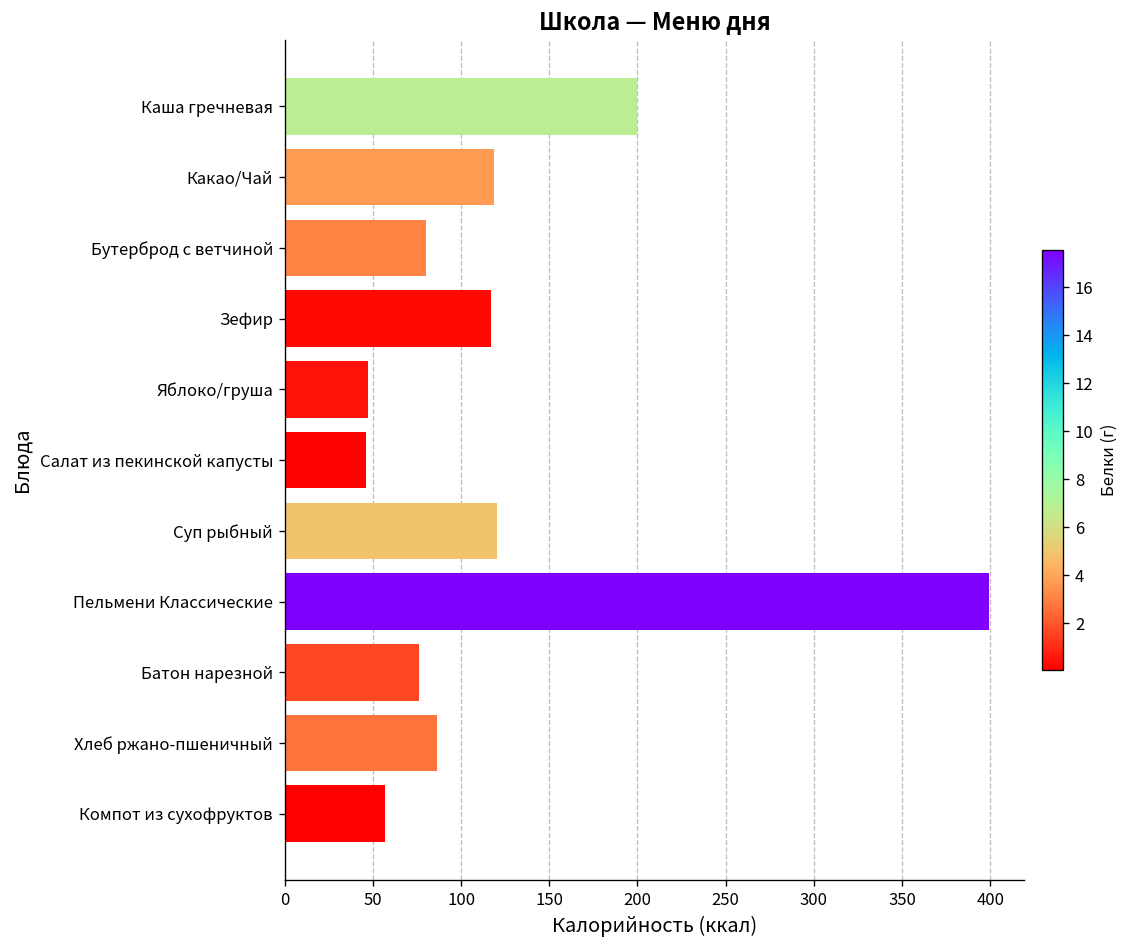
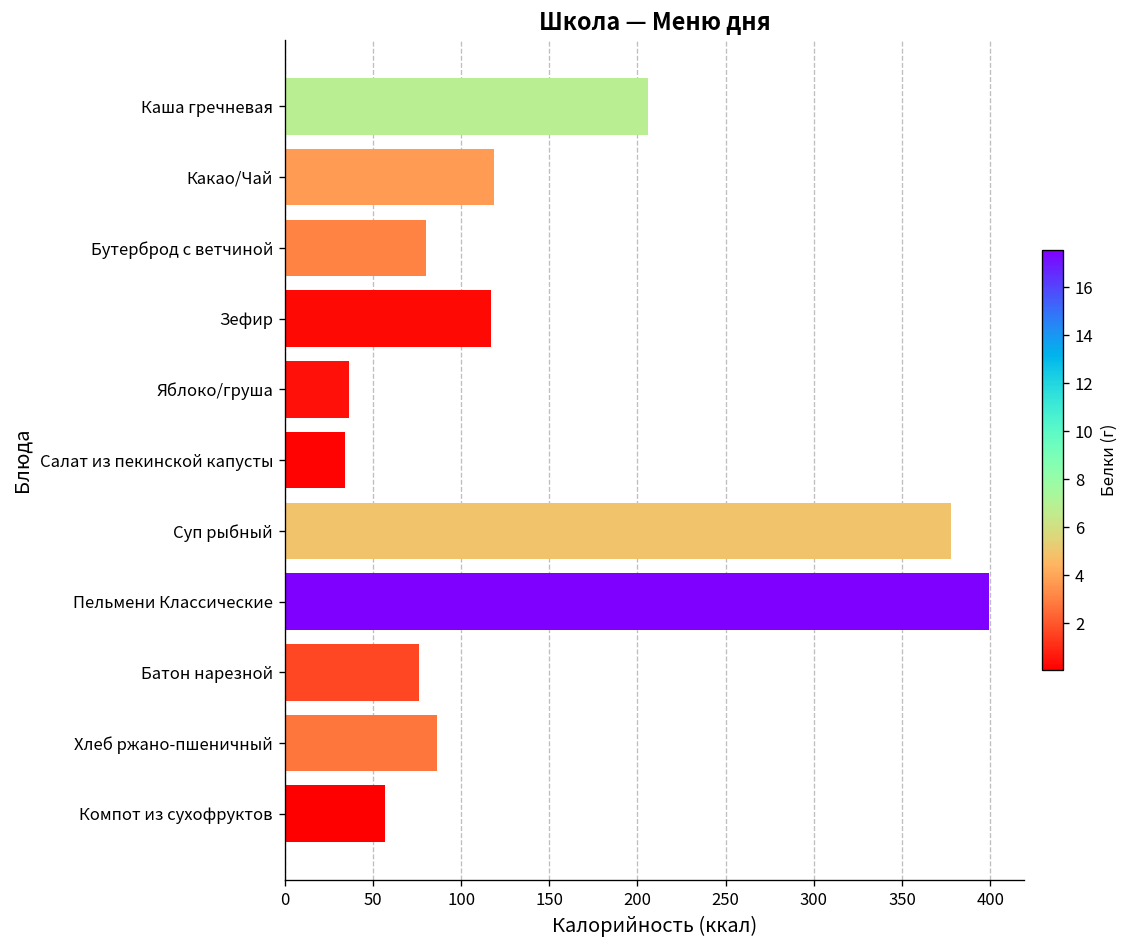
  {
-   "Каша гречневая": 200,
+   "Каша гречневая": 206,
    "Какао/Чай": 119,
    "Бутерброд с ветчиной": 80,
    "Зефир": 117,
-   "Яблоко/груша": 47,
-   "Салат из пекинской капусты": 46,
-   "Суп рыбный": 121,
+   "Яблоко/груша": 36,
+   "Салат из пекинской капусты": 34,
+   "Суп рыбный": 378,
    "Пельмени Классические": 400,
    "Батон нарезной": 76,
    "Хлеб ржано-пшеничный": 86,
    "Компот из сухофруктов": 57
  }
